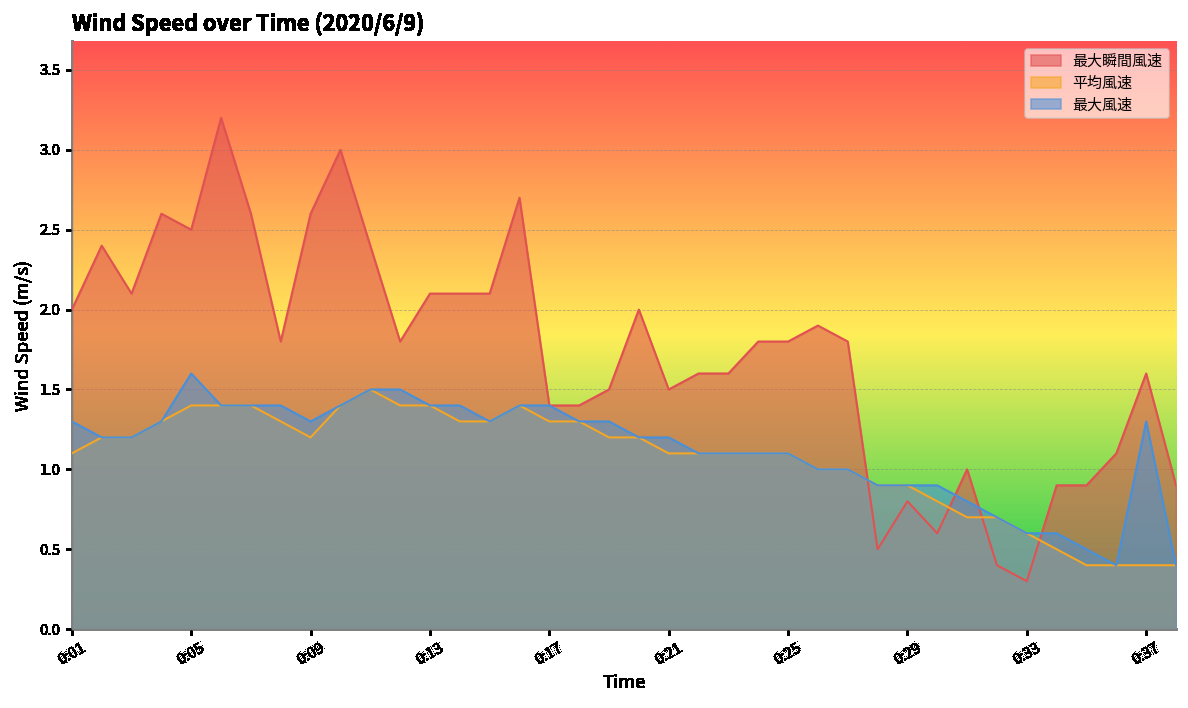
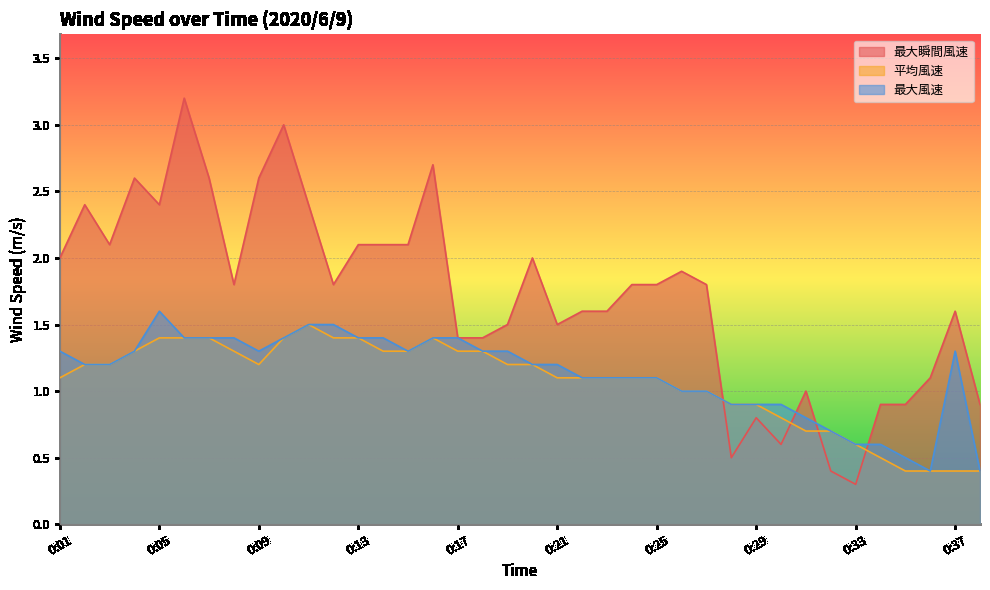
  {
    "最大瞬間風速": {
      "0:01": 2.0,
-     "0:05": 2.5,
+     "0:05": 2.4,
      "0:09": 2.6,
      "0:13": 2.1,
      "0:21": 1.5,
      "0:25": 1.8,
      "0:29": 0.8,
      "0:33": 0.3,
      "0:37": 1.6
    },
    "平均風速": {
      "0:01": 1.1,
      "0:05": 1.4,
      "0:09": 1.2,
      "0:17": 1.3,
      "0:21": 1.1,
      "0:37": 0.4
    },
    "最大風速": {
      "0:01": 1.3,
      "0:05": 1.6,
      "0:09": 1.3,
      "0:21": 1.2,
      "0:37": 1.3
    }
  }
